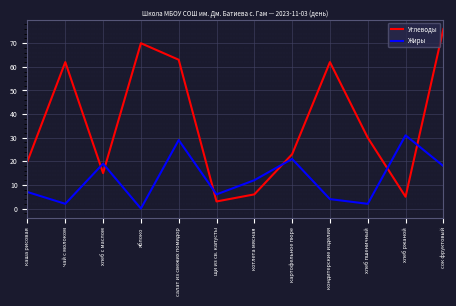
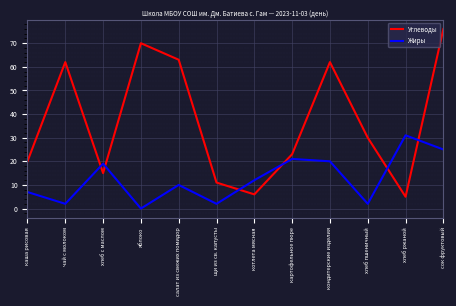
  {
    "Углеводы": {
      "каша рисовая": 20,
      "чай с молоком": 62,
      "хлеб с маслом": 15,
      "яблоко": 70,
      "салат из свежих помидор": 63,
-     "щи из св. капусты": 3,
+     "щи из св. капусты": 11,
      "котлета мясная": 6,
      "картофельное пюре": 23,
      "кондитерские изделия": 62,
      "хлеб пшеничный": 30,
      "хлеб ржаной": 5,
      "сок фруктовый": 76
    },
    "Жиры": {
      "каша рисовая": 7,
      "чай с молоком": 2,
      "хлеб с маслом": 19,
      "яблоко": 0,
-     "салат из свежих помидор": 29,
-     "щи из св. капусты": 6,
+     "салат из свежих помидор": 10,
+     "щи из св. капусты": 2,
      "котлета мясная": 12,
      "картофельное пюре": 21,
-     "кондитерские изделия": 4,
+     "кондитерские изделия": 20,
      "хлеб пшеничный": 2,
      "хлеб ржаной": 31,
-     "сок фруктовый": 18
+     "сок фруктовый": 25
    }
  }
